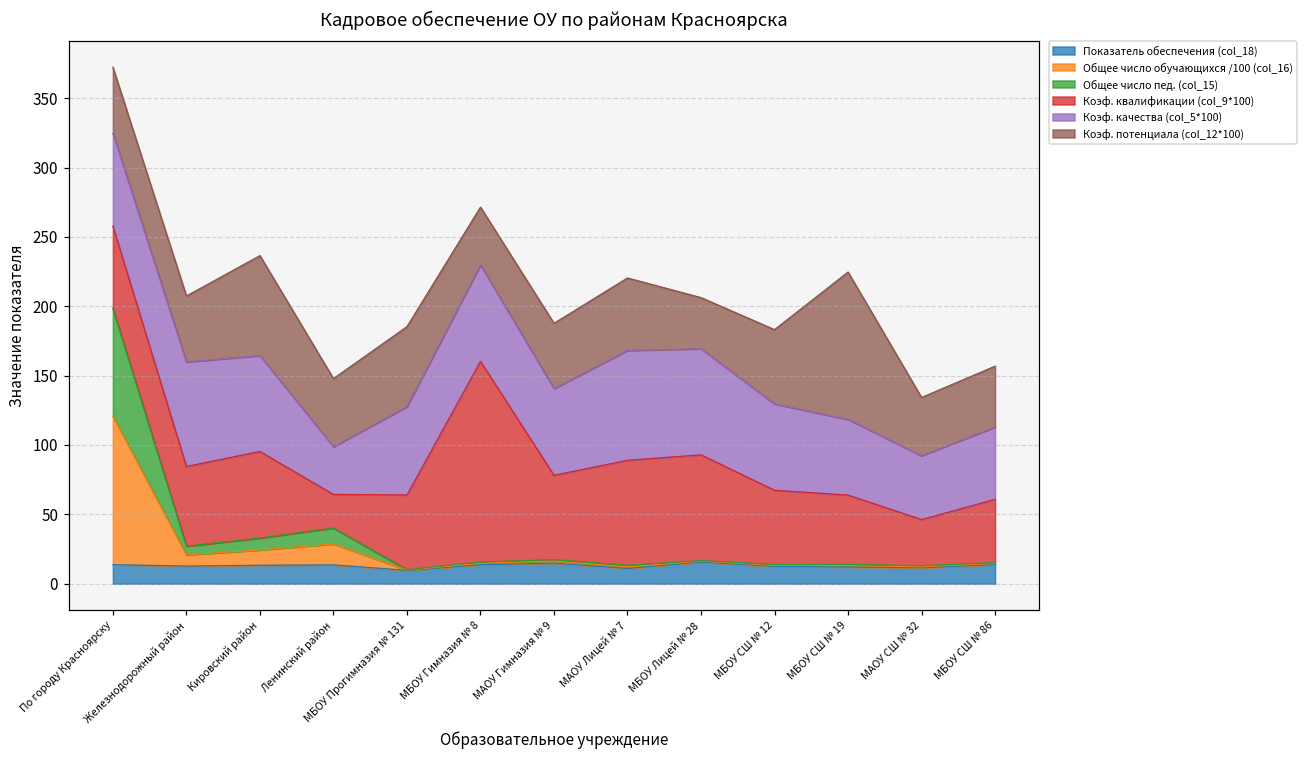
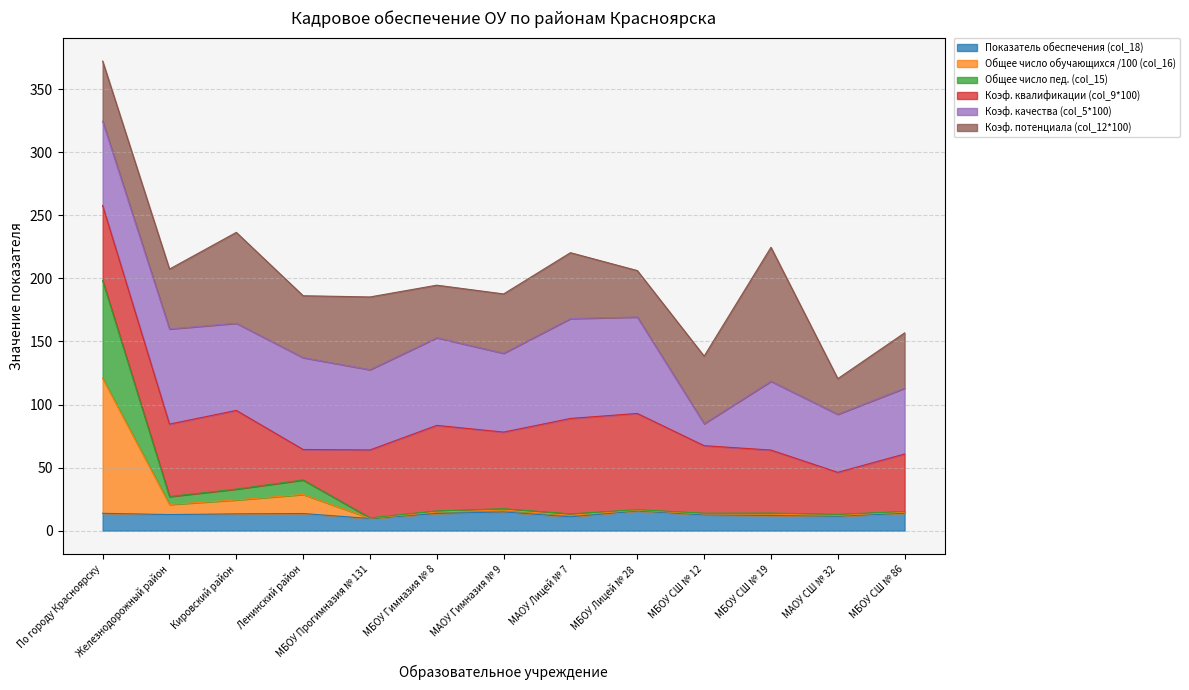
  {
    "Показатель обеспечения (col_18)": {
      "По городу Красноярску": 14,
      "Железнодорожный район": 13,
      "Кировский район": 13,
      "Ленинский район": 14
    },
    "Общее число обучающихся /100 (col_16)": {
      "По городу Красноярску": 107,
      "Железнодорожный район": 8,
      "Кировский район": 11,
      "Ленинский район": 15
    },
    "Общее число пед. (col_15)": {
      "По городу Красноярску": 78,
      "Железнодорожный район": 6,
      "Кировский район": 9,
      "Ленинский район": 12
    },
    "Коэф. квалификации (col_9*100)": {
      "По городу Красноярску": 60,
      "Железнодорожный район": 57,
      "Кировский район": 62,
      "Ленинский район": 24,
      "МБОУ Прогимназия № 131": 54,
-     "МБОУ Гимназия № 8": 145,
+     "МБОУ Гимназия № 8": 68,
      "МАОУ Гимназия № 9": 61,
      "МАОУ Лицей № 7": 76,
      "МБОУ Лицей № 28": 76,
      "МБОУ СШ № 12": 54,
      "МБОУ СШ № 19": 50,
      "МАОУ СШ № 32": 33,
      "МБОУ СШ № 86": 46
    },
    "Коэф. качества (col_5*100)": {
      "По городу Красноярску": 67,
      "Железнодорожный район": 75,
      "Кировский район": 69,
-     "Ленинский район": 34,
+     "Ленинский район": 73,
      "МБОУ Прогимназия № 131": 64,
      "МБОУ Гимназия № 8": 70,
      "МАОУ Гимназия № 9": 63,
      "МАОУ Лицей № 7": 79,
      "МБОУ Лицей № 28": 76,
-     "МБОУ СШ № 12": 62,
+     "МБОУ СШ № 12": 17,
      "МБОУ СШ № 19": 55,
      "МАОУ СШ № 32": 46,
      "МБОУ СШ № 86": 52
    },
    "Коэф. потенциала (col_12*100)": {
      "По городу Красноярску": 48,
      "Железнодорожный район": 47,
      "Кировский район": 72,
      "Ленинский район": 49,
      "МБОУ Прогимназия № 131": 58,
      "МБОУ Гимназия № 8": 42,
      "МАОУ Гимназия № 9": 47,
      "МАОУ Лицей № 7": 52,
      "МБОУ Лицей № 28": 37,
      "МБОУ СШ № 12": 54,
      "МБОУ СШ № 19": 106,
-     "МАОУ СШ № 32": 42,
+     "МАОУ СШ № 32": 28,
      "МБОУ СШ № 86": 44
    }
  }
